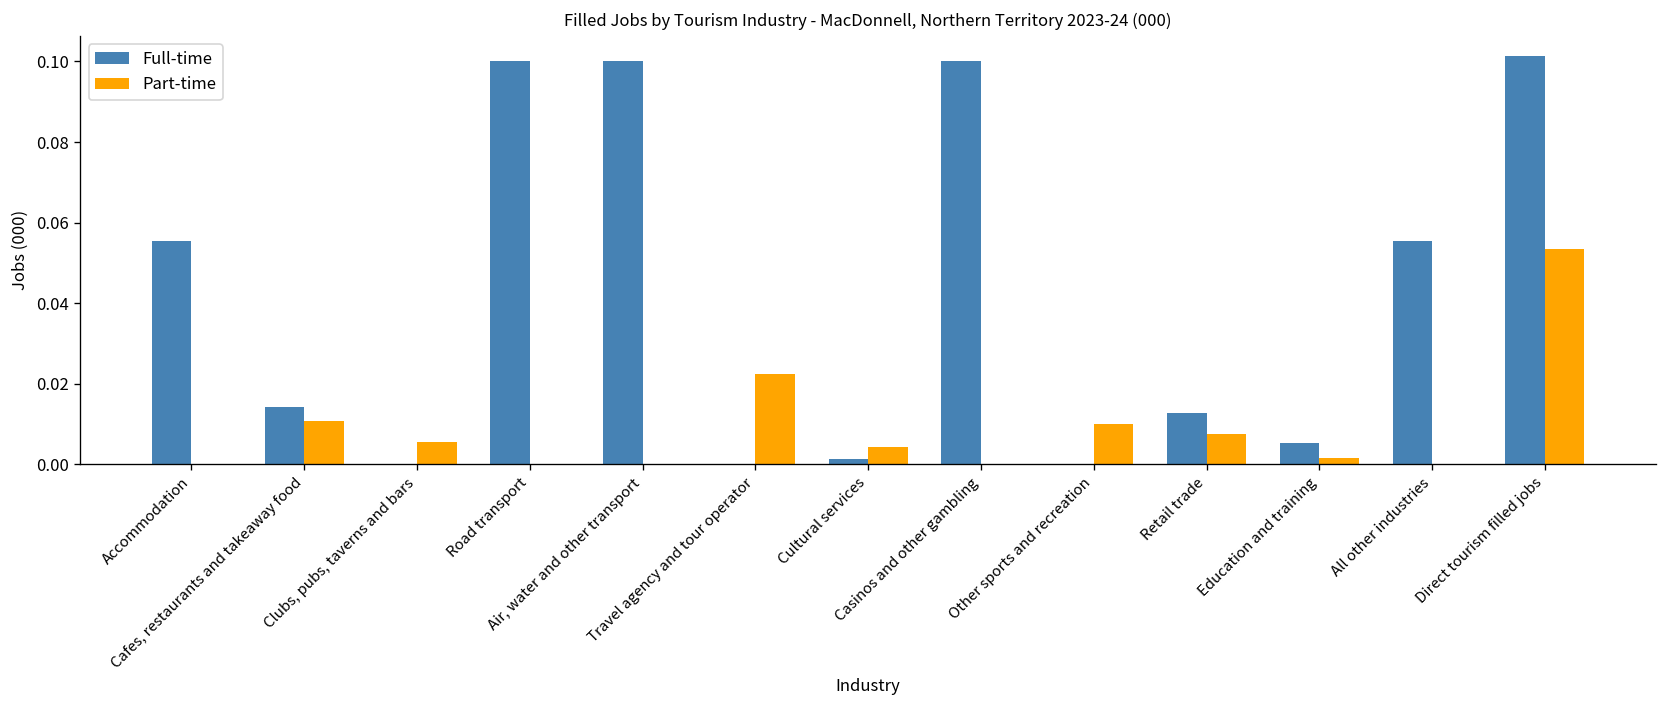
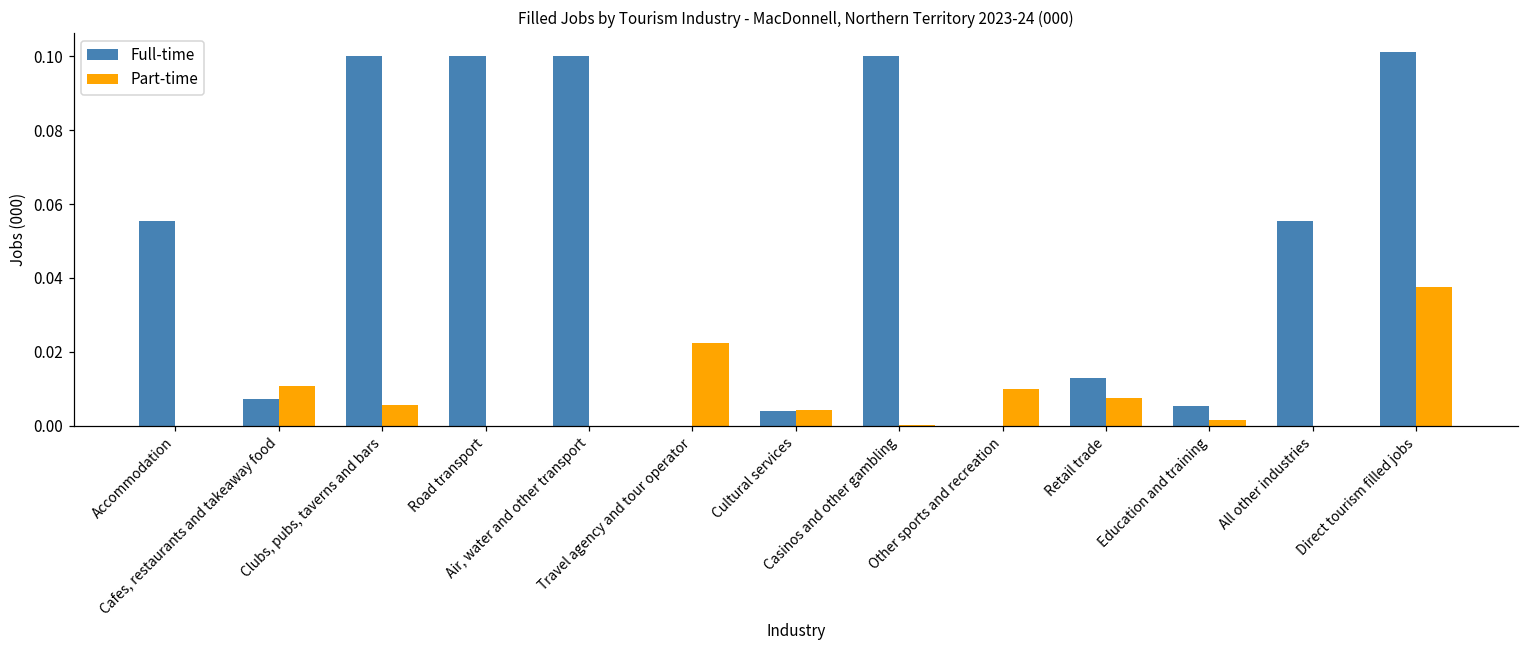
  {
    "Full-time": {
      "Accommodation": 0.056,
-     "Cafes, restaurants and takeaway food": 0.014,
-     "Clubs, pubs, taverns and bars": 0.0,
+     "Cafes, restaurants and takeaway food": 0.007,
+     "Clubs, pubs, taverns and bars": 0.1,
      "Road transport": 0.100,
      "Air, water and other transport": 0.100,
      "Travel agency and tour operator": 0.000,
-     "Cultural services": 0.001,
+     "Cultural services": 0.004,
      "Casinos and other gambling": 0.100,
      "Other sports and recreation": 0.000,
      "Retail trade": 0.013,
      "Education and training": 0.005,
      "All other industries": 0.055,
      "Direct tourism filled jobs": 0.101
    },
    "Part-time": {
      "Accommodation": 0.000,
      "Cafes, restaurants and takeaway food": 0.011,
      "Clubs, pubs, taverns and bars": 0.006,
      "Air, water and other transport": 0.000,
      "Travel agency and tour operator": 0.022,
      "Cultural services": 0.004,
      "Other sports and recreation": 0.010,
      "Retail trade": 0.007,
      "Education and training": 0.002,
      "All other industries": 0.000,
-     "Direct tourism filled jobs": 0.053
+     "Direct tourism filled jobs": 0.038
    }
  }
